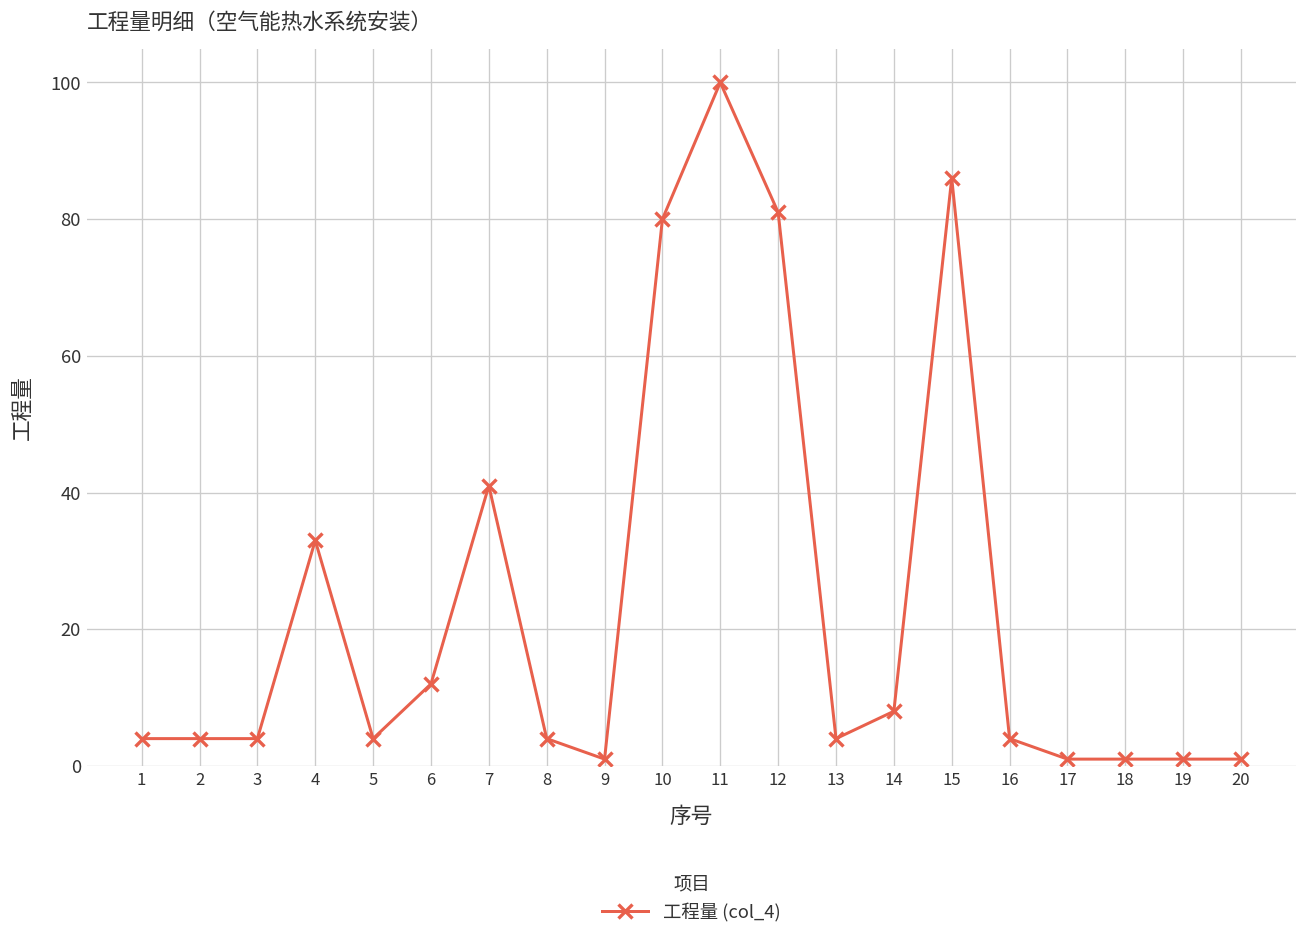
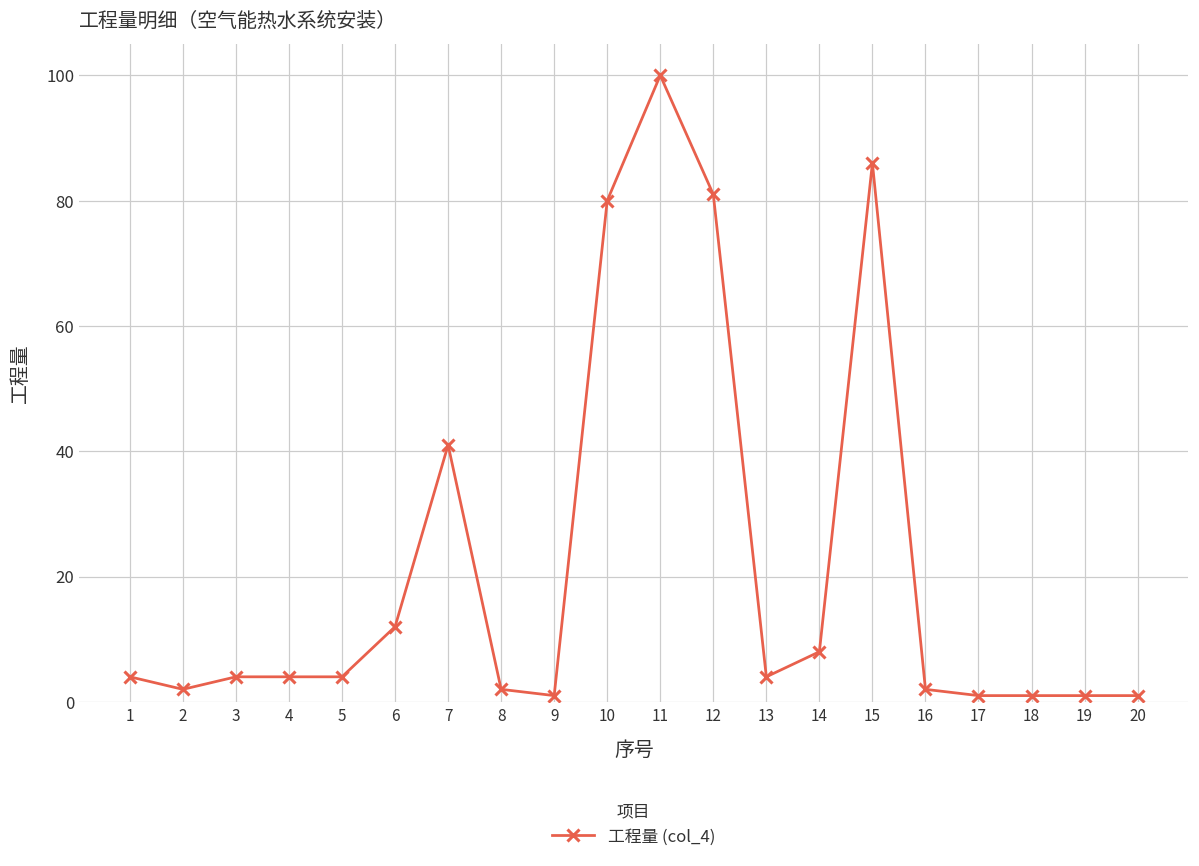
  {
    "1": 4,
-   "2": 4,
+   "2": 2,
    "3": 4,
-   "4": 33,
+   "4": 4,
    "5": 4,
    "6": 12,
    "7": 41,
-   "8": 4,
+   "8": 2,
    "9": 1,
    "10": 80,
    "11": 100,
    "12": 81,
    "13": 4,
    "14": 8,
    "15": 86,
-   "16": 4,
+   "16": 2,
    "17": 1,
    "18": 1,
    "19": 1,
    "20": 1
  }
